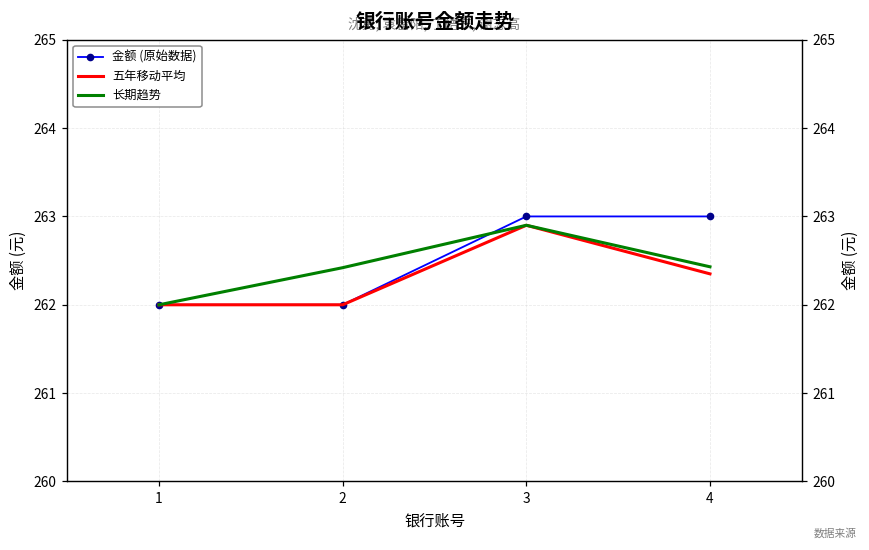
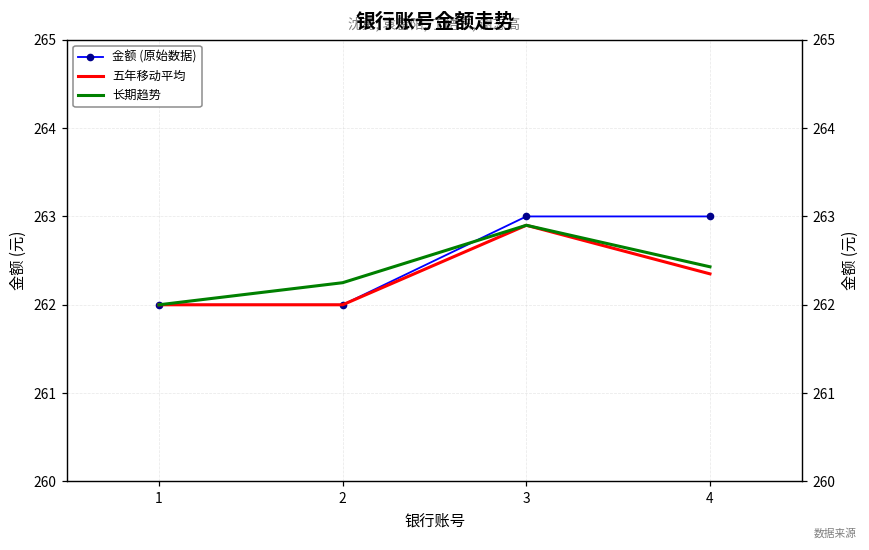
  {
    "金额 (原始数据)": {
      "3": 263.0,
      "4": 263.0
    },
    "五年移动平均": {
      "4": 262.4
    },
    "长期趋势": {
-     "2": 262.4,
+     "2": 262.3,
      "4": 262.4
    }
  }
